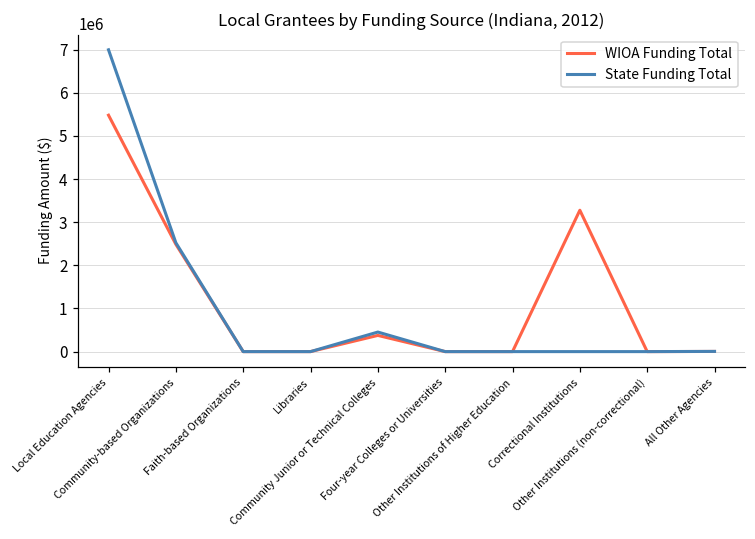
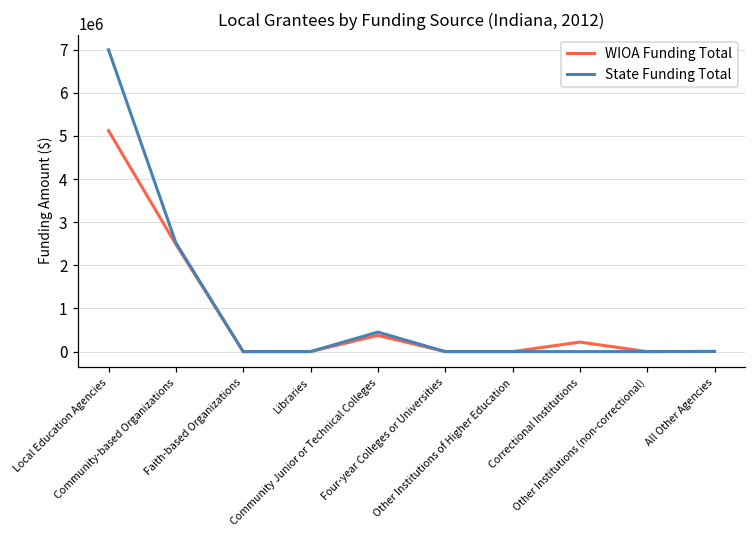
  {
    "WIOA Funding Total": {
-     "Local Education Agencies": 5500000,
+     "Local Education Agencies": 5100000,
      "Community Junior or Technical Colleges": 400000,
-     "Correctional Institutions": 3300000
+     "Correctional Institutions": 200000
    },
    "State Funding Total": {
      "Local Education Agencies": 7000000,
      "Community Junior or Technical Colleges": 500000,
      "Correctional Institutions": 0
    }
  }
